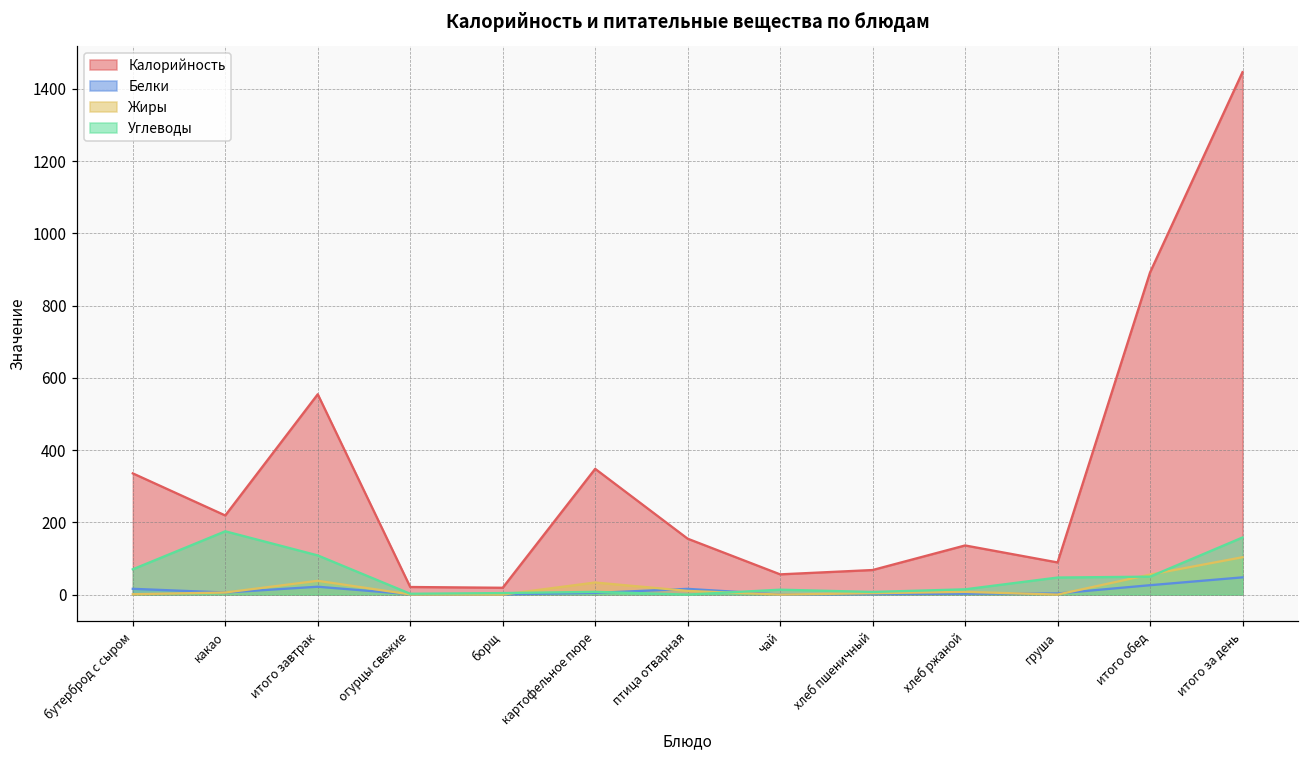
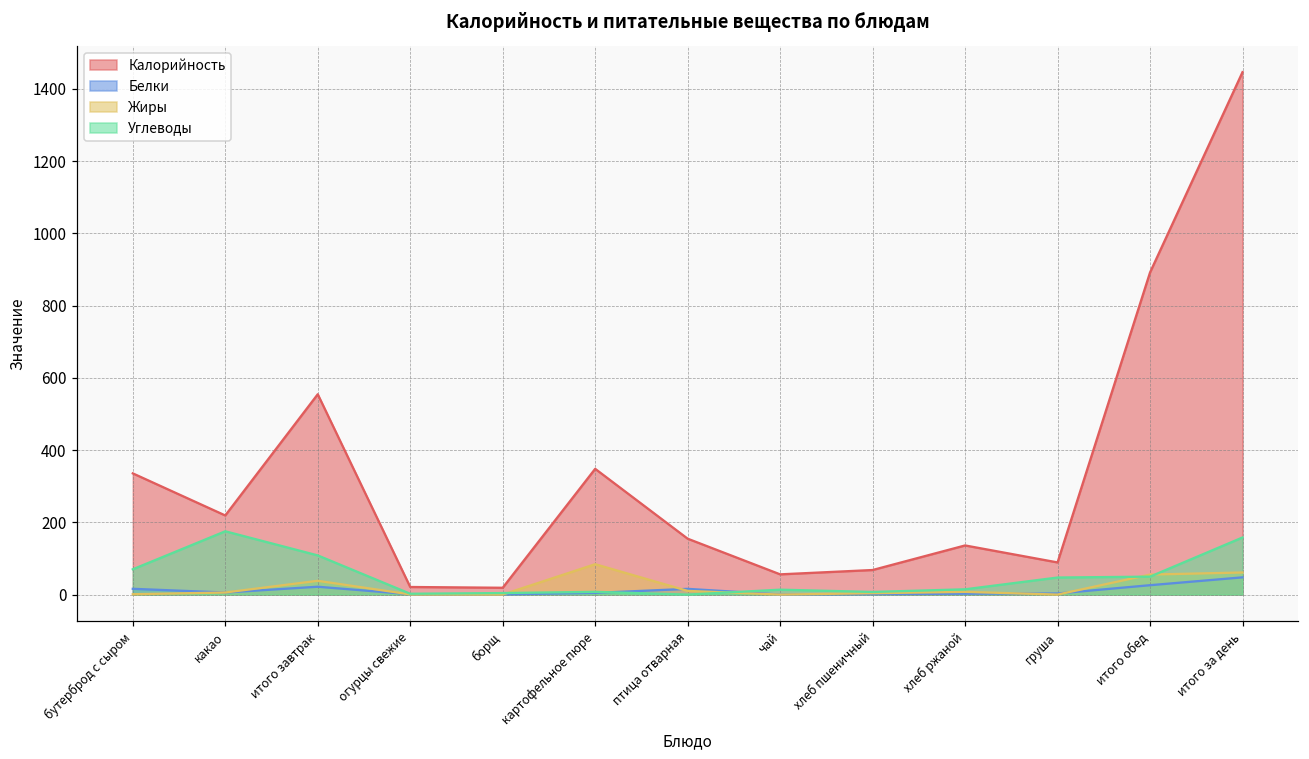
  {
    "Калорийность": {
      "бутерброд с сыром": 340,
      "какао": 220,
      "итого завтрак": 550,
      "огурцы свежие": 20,
      "борщ": 20,
      "картофельное пюре": 350,
      "птица отварная": 150,
      "чай": 60,
      "хлеб пшеничный": 70,
      "хлеб ржаной": 140,
      "груша": 90,
      "итого обед": 890,
      "итого за день": 1450
    },
    "Белки": {
      "бутерброд с сыром": 20,
      "итого завтрак": 20,
      "итого обед": 30,
      "итого за день": 50
    },
    "Жиры": {
      "бутерброд с сыром": 0,
      "итого завтрак": 40,
-     "картофельное пюре": 30,
-     "итого за день": 100
+     "картофельное пюре": 80,
+     "итого за день": 60
    },
    "Углеводы": {
      "бутерброд с сыром": 70,
      "какао": 180,
      "итого завтрак": 110,
      "птица отварная": 0,
      "чай": 10,
      "груша": 50,
      "итого за день": 160
    }
  }
